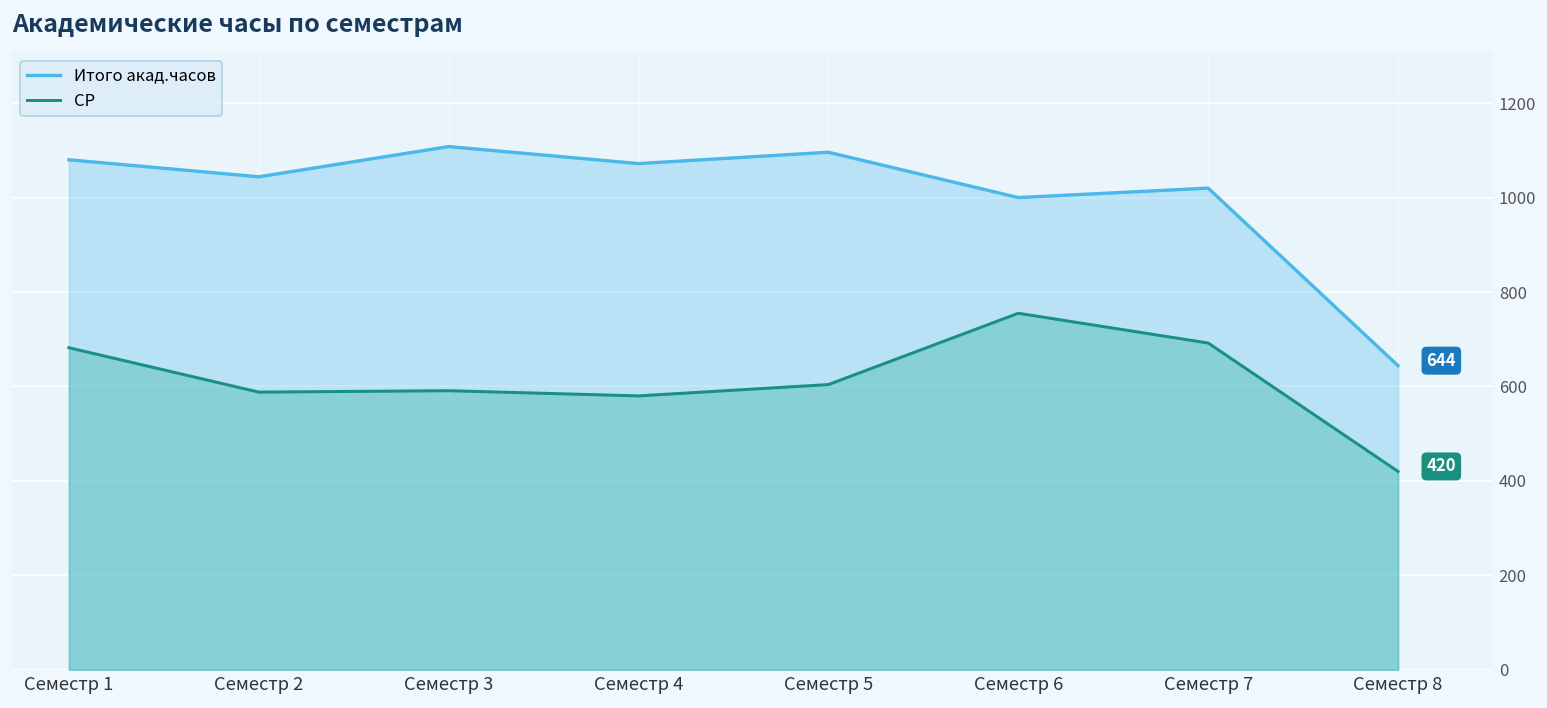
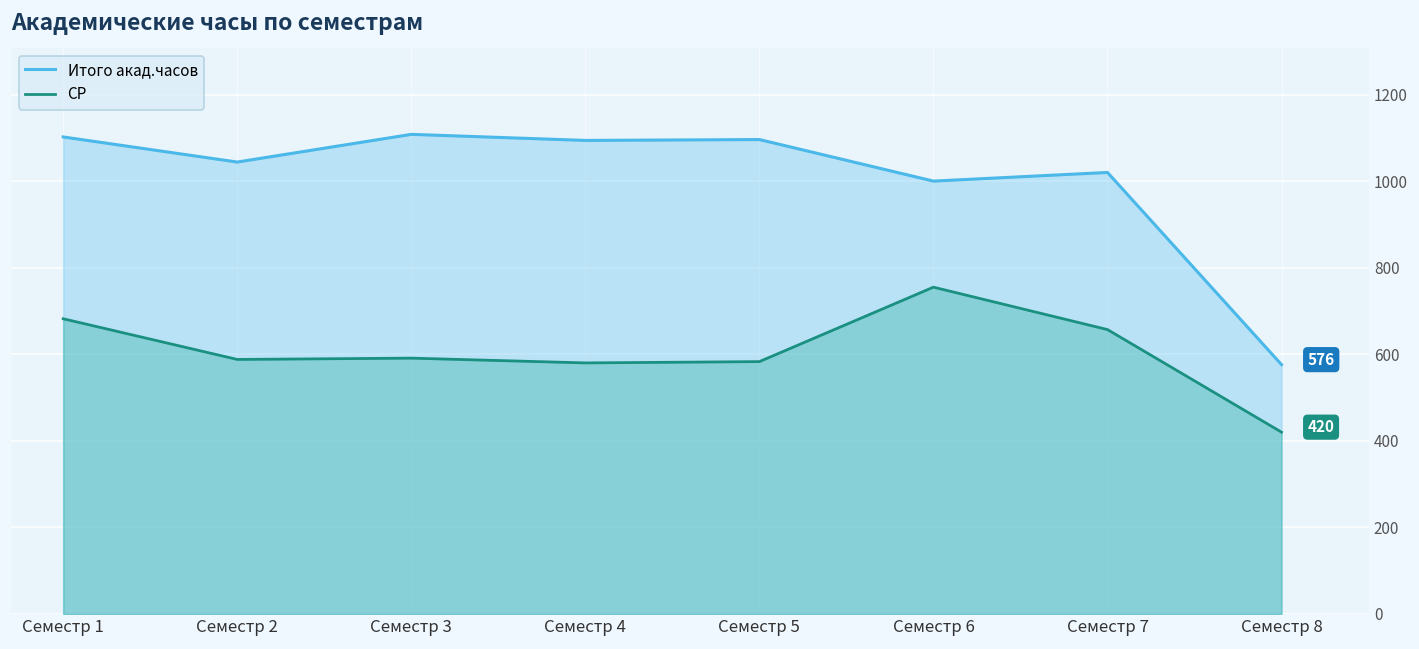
  {
    "Итого акад.часов": {
-     "Семестр 1": 1080,
-     "Семестр 4": 1070,
-     "Семестр 8": 644
+     "Семестр 1": 1100,
+     "Семестр 4": 1090,
+     "Семестр 8": 576
    },
    "СР": {
      "Семестр 1": 680,
      "Семестр 2": 590,
      "Семестр 3": 590,
      "Семестр 4": 580,
-     "Семестр 5": 600,
+     "Семестр 5": 580,
      "Семестр 6": 760,
-     "Семестр 7": 690
+     "Семестр 7": 660
    }
  }
